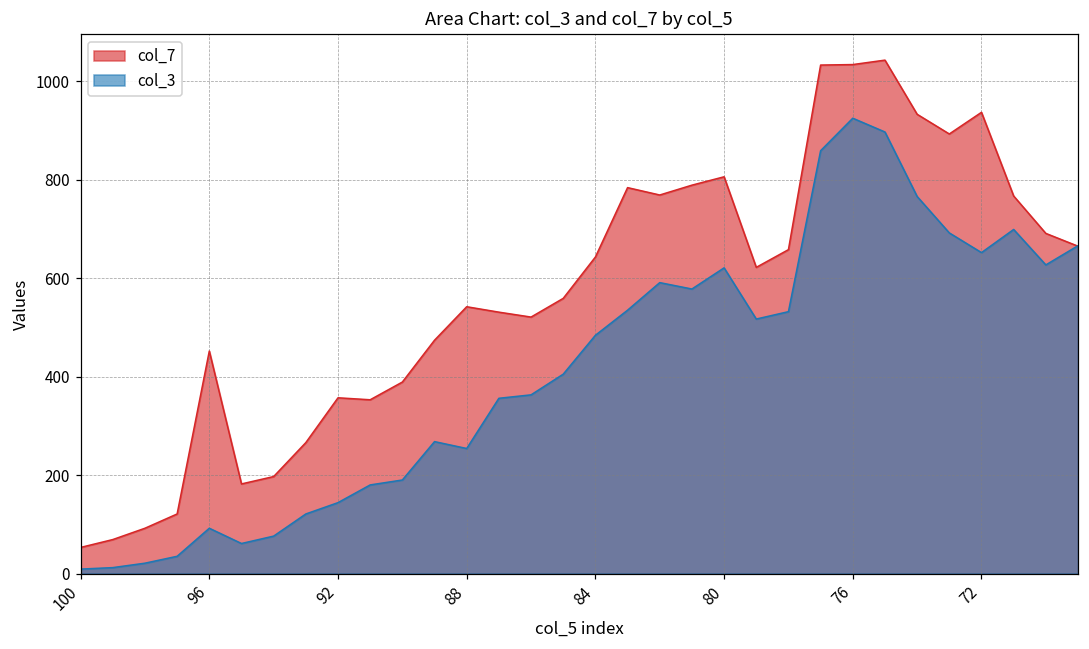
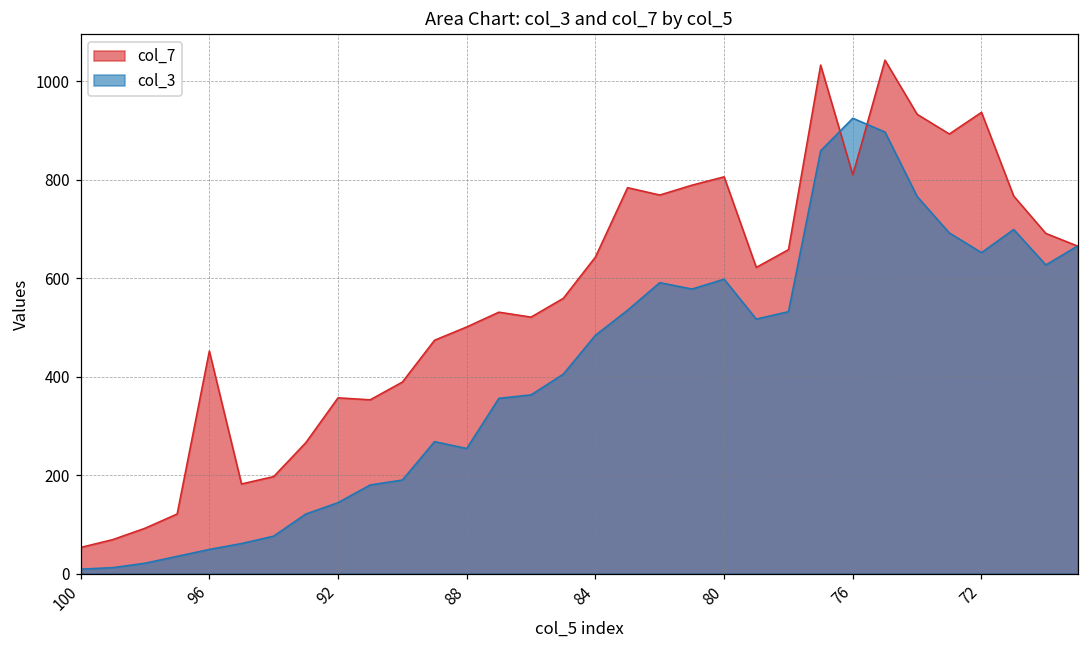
  {
    "col_7": {
      "100": 50,
      "96": 450,
      "92": 360,
-     "88": 540,
+     "88": 500,
      "84": 640,
      "80": 810,
-     "76": 1030,
+     "76": 810,
      "72": 940
    },
    "col_3": {
      "100": 10,
-     "96": 90,
+     "96": 50,
      "92": 140,
      "88": 250,
      "84": 480,
-     "80": 620,
+     "80": 600,
      "76": 930,
      "72": 650
    }
  }
